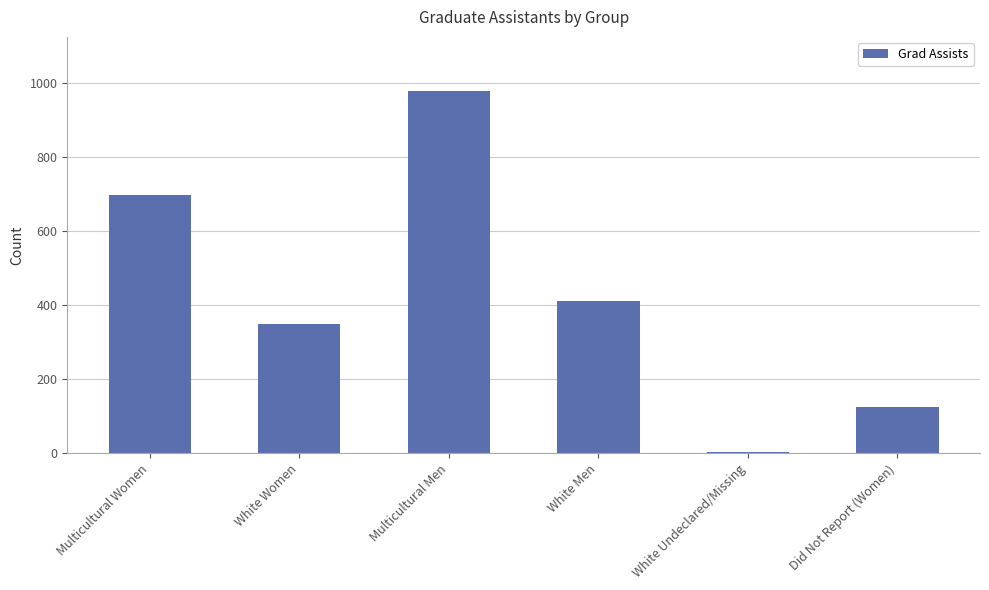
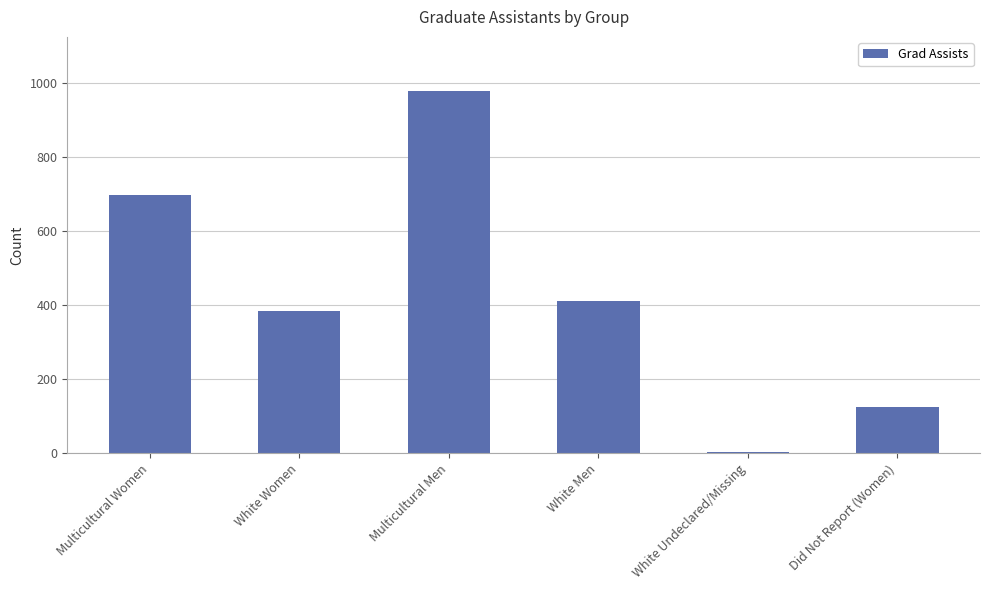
  {
    "Multicultural Women": 700,
-   "White Women": 350,
+   "White Women": 390,
    "Multicultural Men": 980,
    "White Men": 410,
    "Did Not Report (Women)": 120
  }
